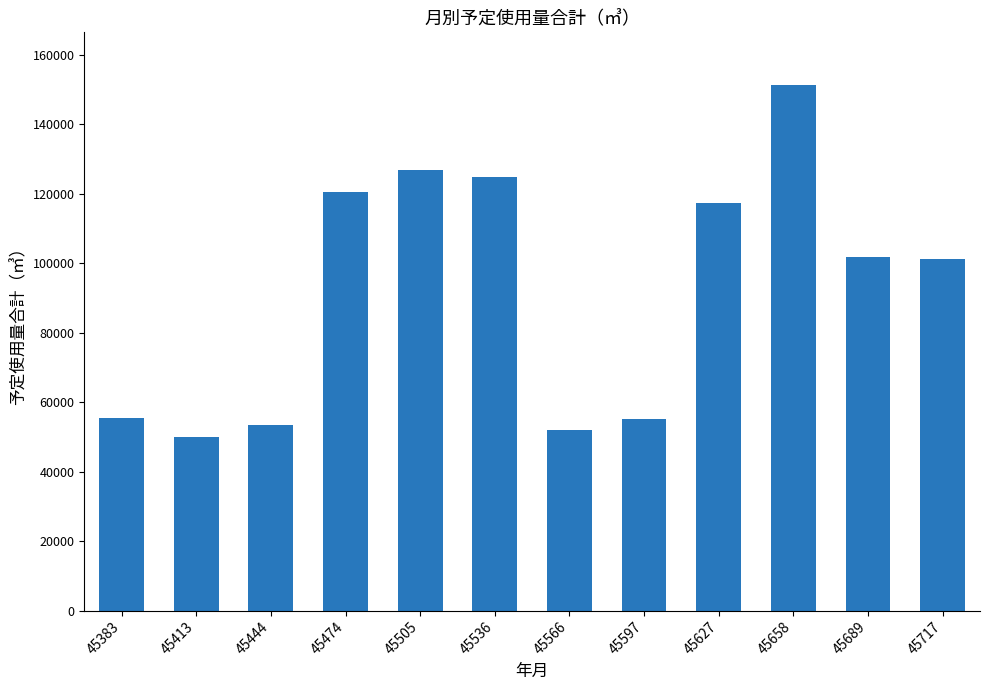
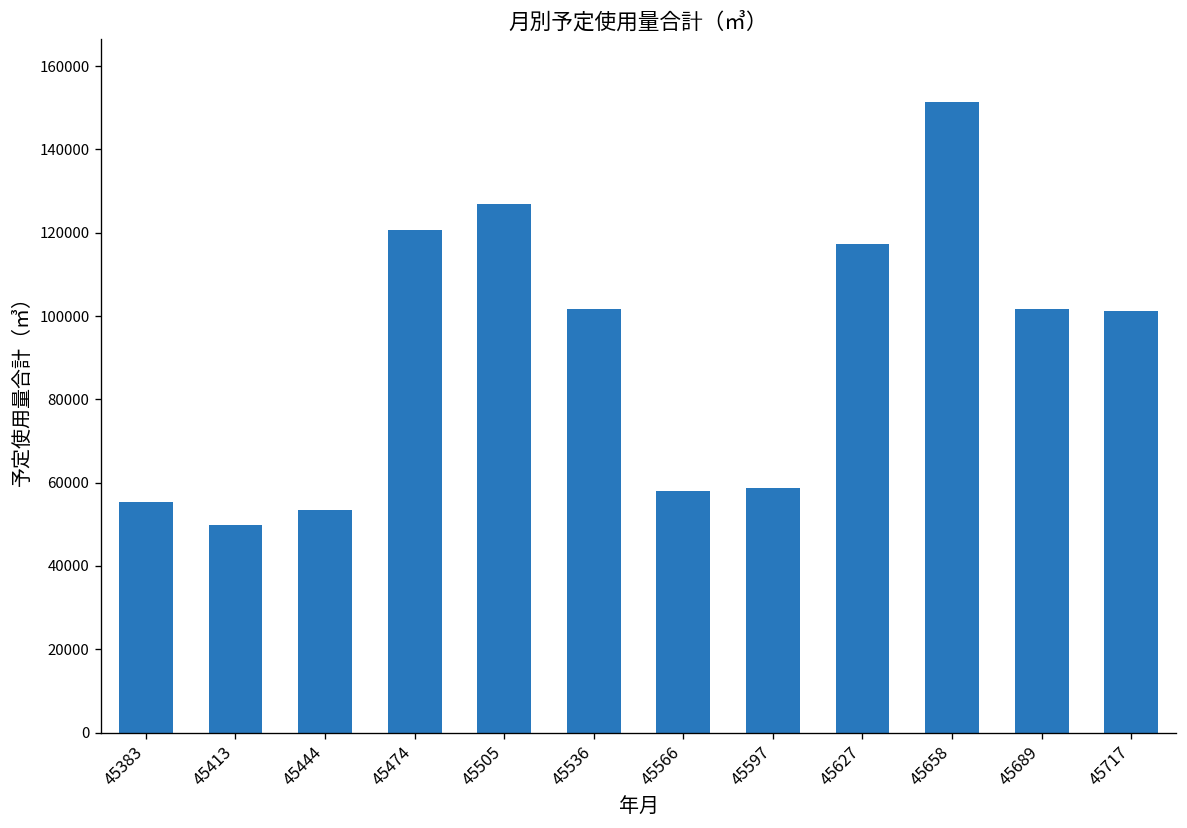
  {
    "45383": 55000,
    "45413": 50000,
    "45444": 53000,
    "45474": 121000,
    "45505": 127000,
-   "45536": 125000,
-   "45566": 52000,
-   "45597": 55000,
+   "45536": 102000,
+   "45566": 58000,
+   "45597": 59000,
    "45627": 117000,
    "45658": 151000,
    "45689": 102000,
    "45717": 101000
  }
